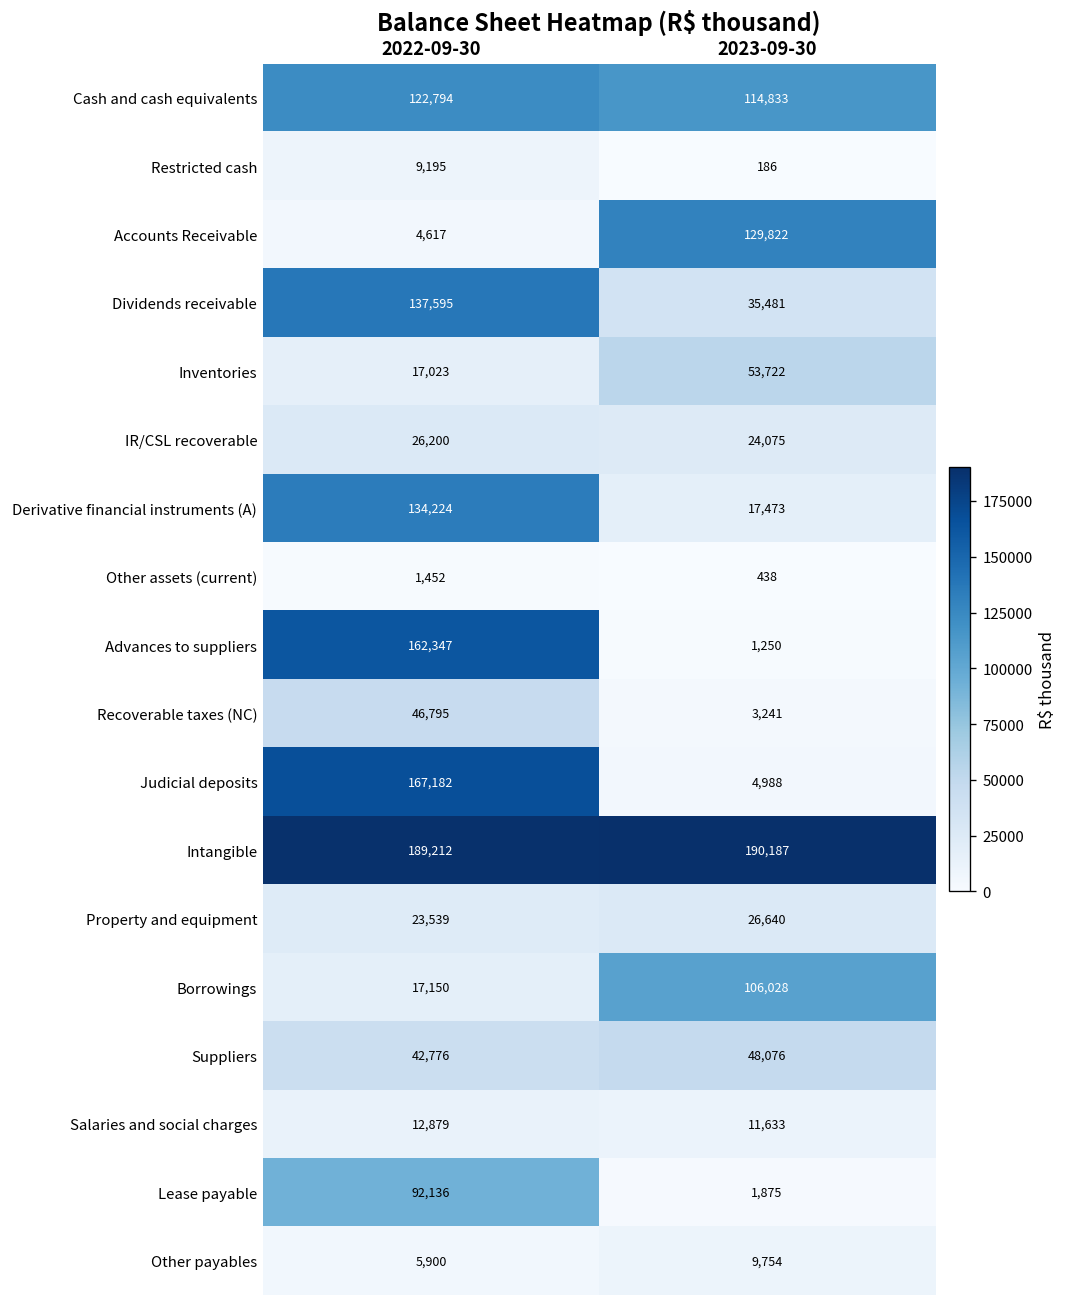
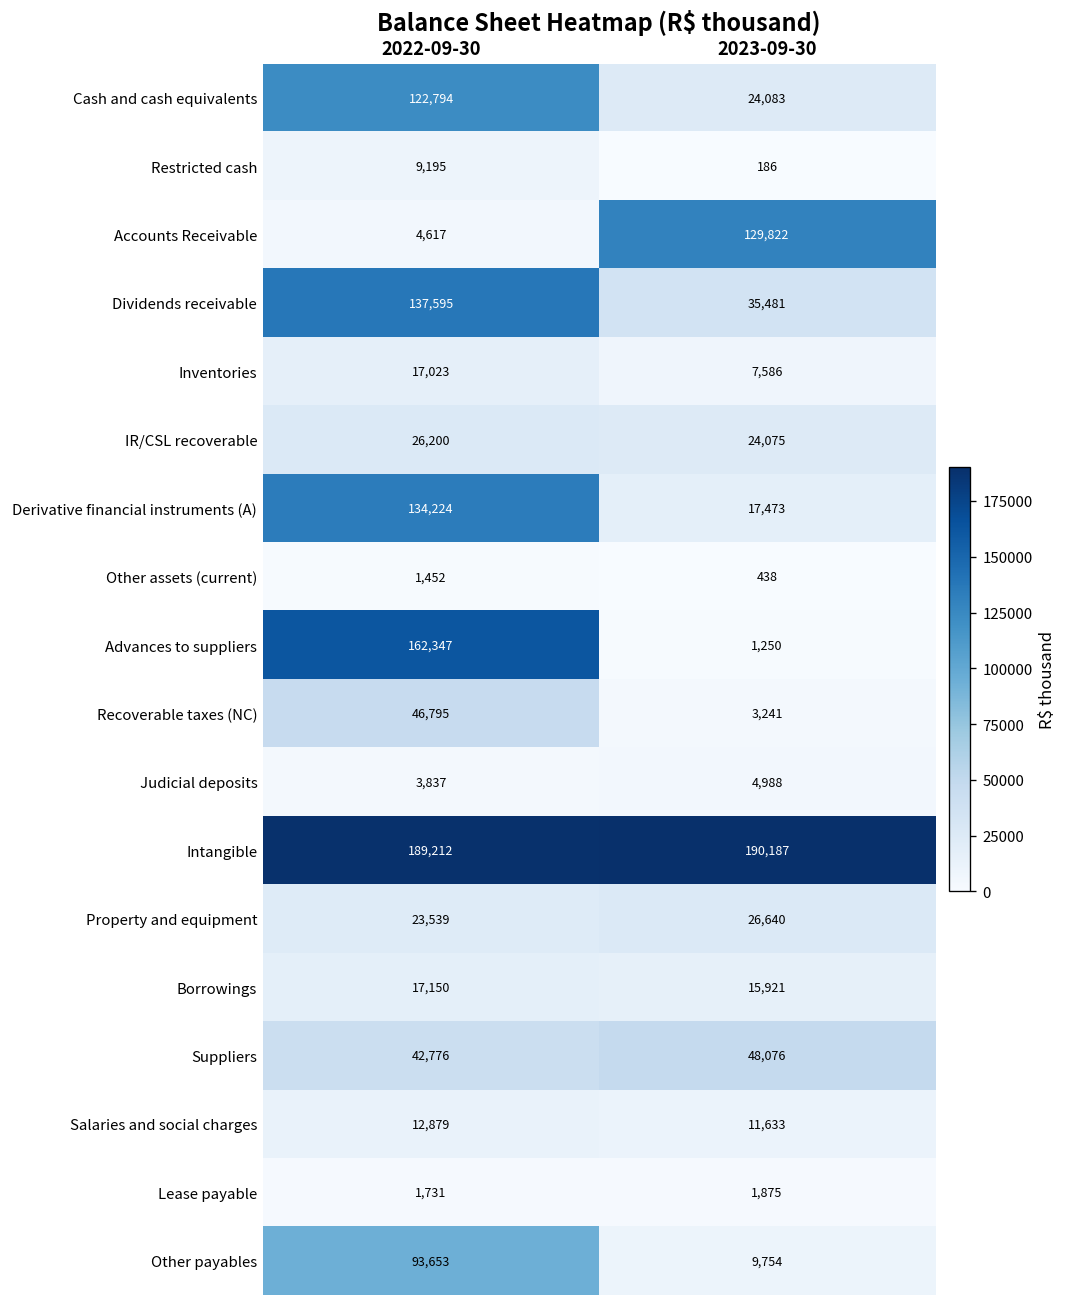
  {
    "Cash and cash equivalents": {
      "2022-09-30": "122,794",
-     "2023-09-30": "114,833"
+     "2023-09-30": "24,083"
    },
    "Restricted cash": {
      "2022-09-30": "9,195",
      "2023-09-30": "186"
    },
    "Accounts Receivable": {
      "2022-09-30": "4,617",
      "2023-09-30": "129,822"
    },
    "Dividends receivable": {
      "2022-09-30": "137,595",
      "2023-09-30": "35,481"
    },
    "Inventories": {
      "2022-09-30": "17,023",
-     "2023-09-30": "53,722"
+     "2023-09-30": "7,586"
    },
    "IR/CSL recoverable": {
      "2022-09-30": "26,200",
      "2023-09-30": "24,075"
    },
    "Derivative financial instruments (A)": {
      "2022-09-30": "134,224",
      "2023-09-30": "17,473"
    },
    "Other assets (current)": {
      "2022-09-30": "1,452",
      "2023-09-30": "438"
    },
    "Advances to suppliers": {
      "2022-09-30": "162,347",
      "2023-09-30": "1,250"
    },
    "Recoverable taxes (NC)": {
      "2022-09-30": "46,795",
      "2023-09-30": "3,241"
    },
    "Judicial deposits": {
-     "2022-09-30": "167,182",
+     "2022-09-30": "3,837",
      "2023-09-30": "4,988"
    },
    "Intangible": {
      "2022-09-30": "189,212",
      "2023-09-30": "190,187"
    },
    "Property and equipment": {
      "2022-09-30": "23,539",
      "2023-09-30": "26,640"
    },
    "Borrowings": {
      "2022-09-30": "17,150",
-     "2023-09-30": "106,028"
+     "2023-09-30": "15,921"
    },
    "Suppliers": {
      "2022-09-30": "42,776",
      "2023-09-30": "48,076"
    },
    "Salaries and social charges": {
      "2022-09-30": "12,879",
      "2023-09-30": "11,633"
    },
    "Lease payable": {
-     "2022-09-30": "92,136",
+     "2022-09-30": "1,731",
      "2023-09-30": "1,875"
    },
    "Other payables": {
-     "2022-09-30": "5,900",
+     "2022-09-30": "93,653",
      "2023-09-30": "9,754"
    }
  }
